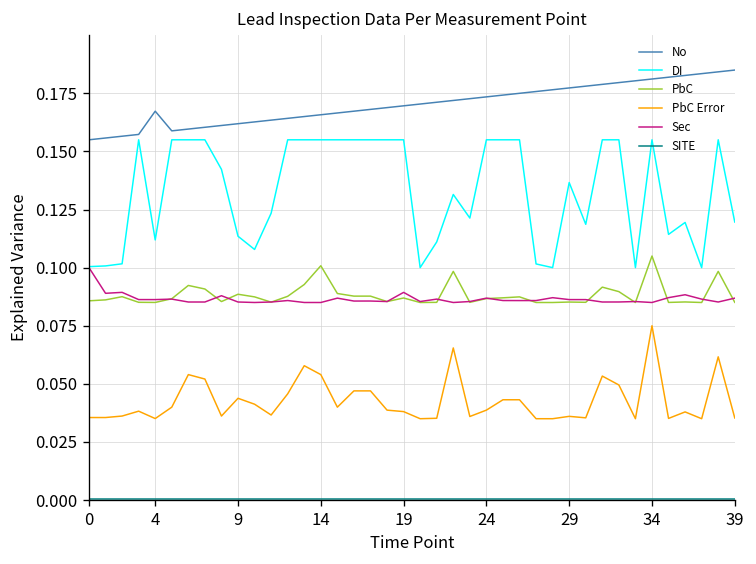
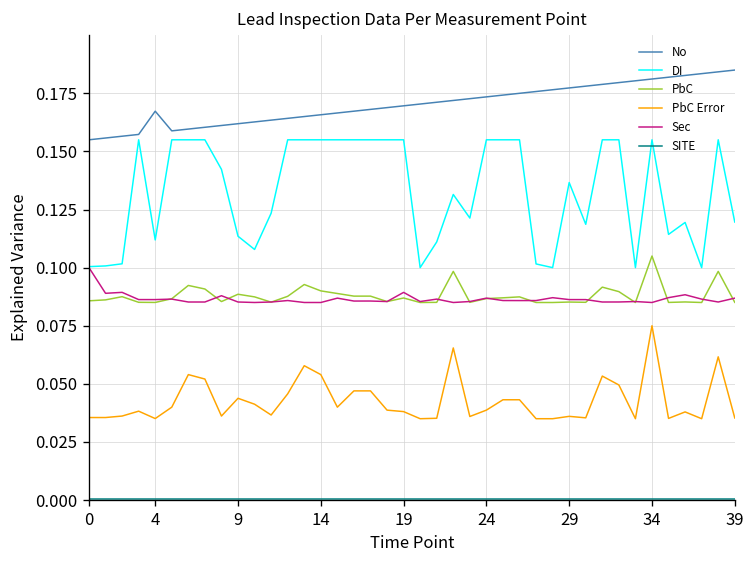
  {
    "No": {
      "0": 0.155,
      "4": 0.167,
      "9": 0.162,
      "14": 0.166,
      "19": 0.170,
      "24": 0.173,
      "29": 0.177,
      "34": 0.181,
      "39": 0.185
    },
    "DI": {
      "4": 0.112,
      "9": 0.114,
      "14": 0.155,
      "19": 0.155,
      "24": 0.155,
      "29": 0.137,
      "34": 0.155,
      "39": 0.120
    },
    "PbC": {
      "0": 0.086,
      "9": 0.089,
-     "14": 0.101,
+     "14": 0.090,
      "19": 0.087,
      "34": 0.105,
      "39": 0.085
    },
    "PbC Error": {
      "0": 0.036,
      "4": 0.035,
      "9": 0.044,
      "14": 0.054,
      "19": 0.038,
      "24": 0.039,
      "29": 0.036,
      "34": 0.075,
      "39": 0.035
    },
    "Sec": {
      "9": 0.085,
      "14": 0.085,
      "19": 0.089,
      "34": 0.085,
      "39": 0.087
    },
    "SITE": {
      "0": 0.001,
      "4": 0.001,
      "9": 0.001,
      "14": 0.001,
      "19": 0.001,
      "24": 0.001,
      "29": 0.001,
      "34": 0.001,
      "39": 0.001
    }
  }
